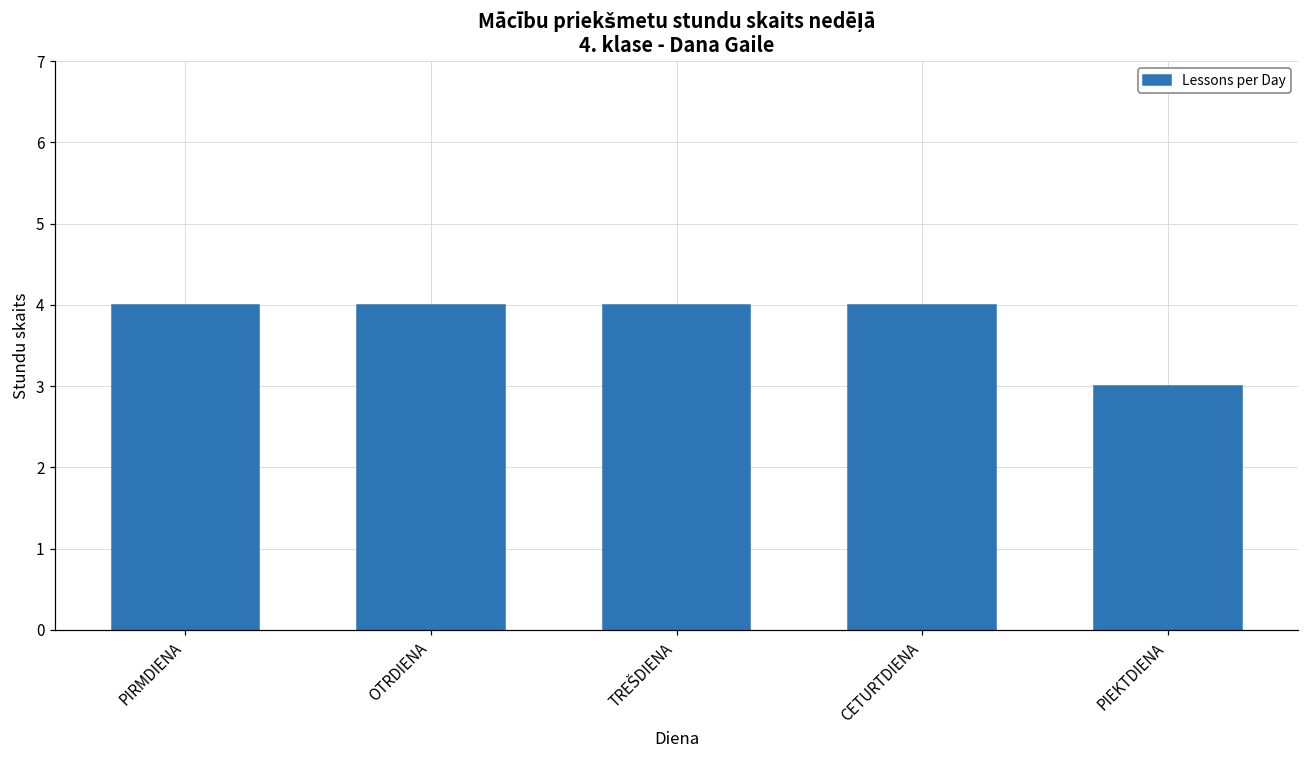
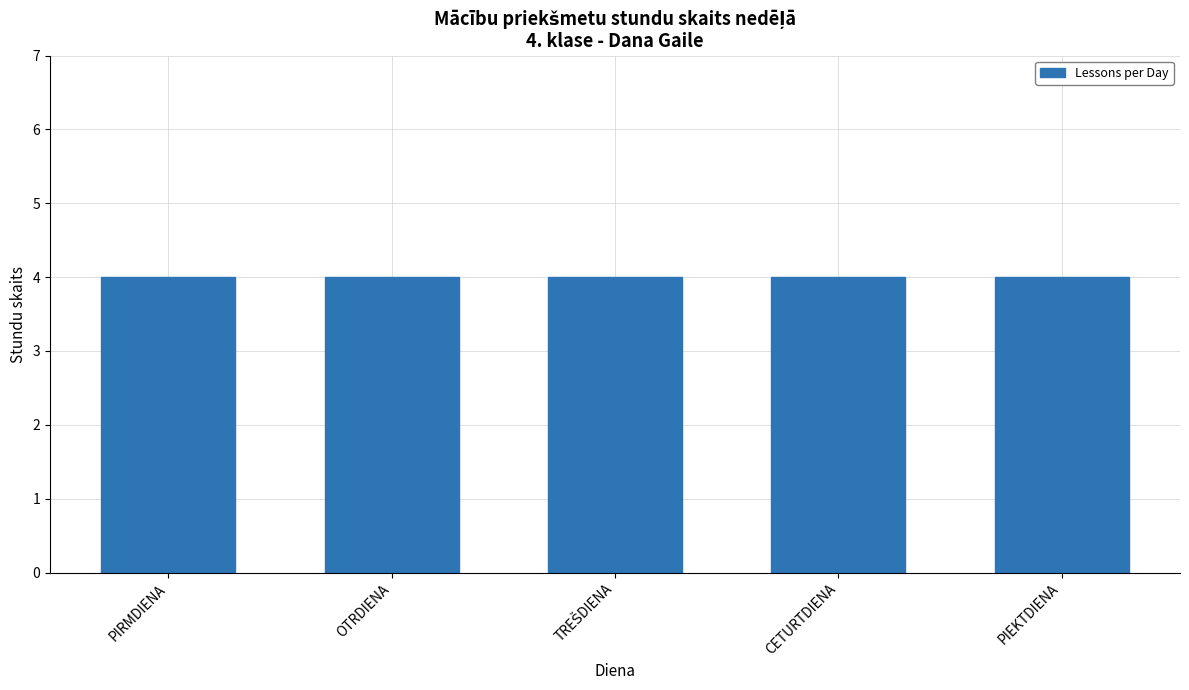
  {
    "PIRMDIENA": 4,
    "OTRDIENA": 4,
    "TREŠDIENA": 4,
    "CETURTDIENA": 4,
-   "PIEKTDIENA": 3
+   "PIEKTDIENA": 4
  }
